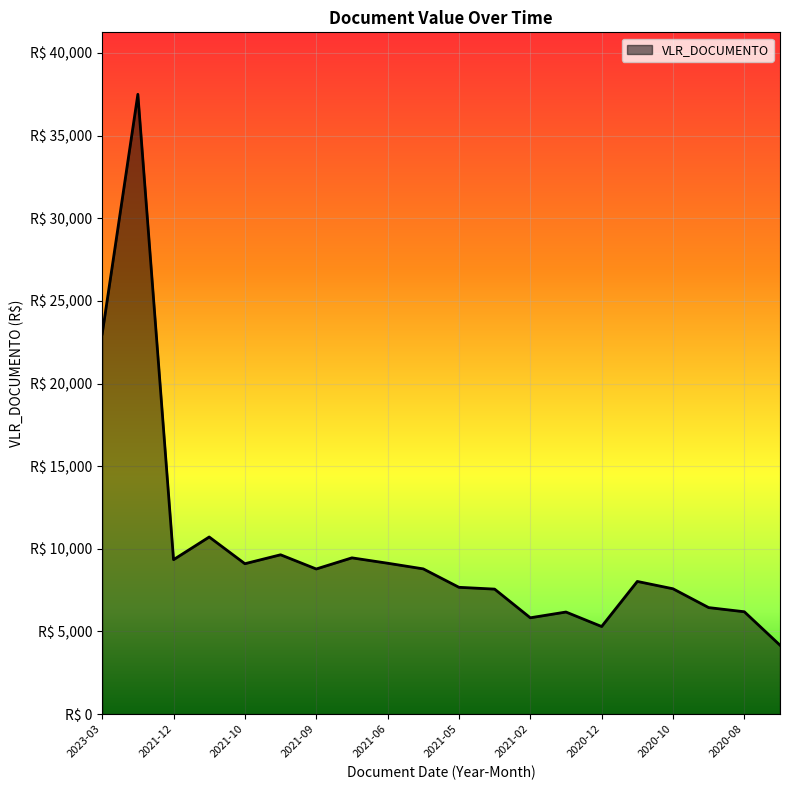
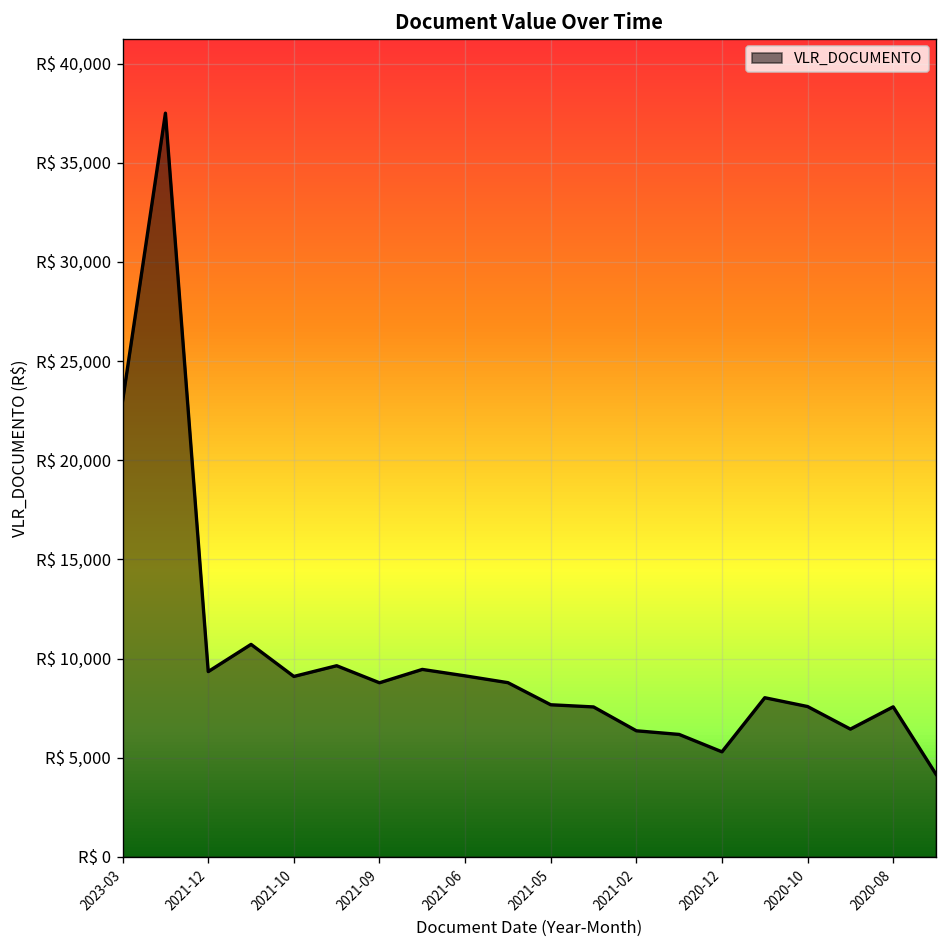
  {
    "2023-03": "R$ 23,000",
    "2021-09": "R$ 8,800",
    "2021-05": "R$ 7,700",
-   "2021-02": "R$ 5,800",
+   "2021-02": "R$ 6,400",
    "2020-12": "R$ 5,300",
    "2020-10": "R$ 7,600",
-   "2020-08": "R$ 6,200"
+   "2020-08": "R$ 7,600"
  }
